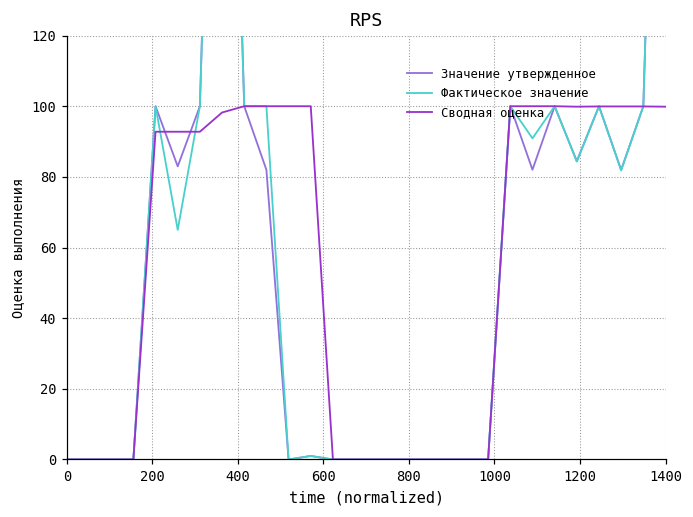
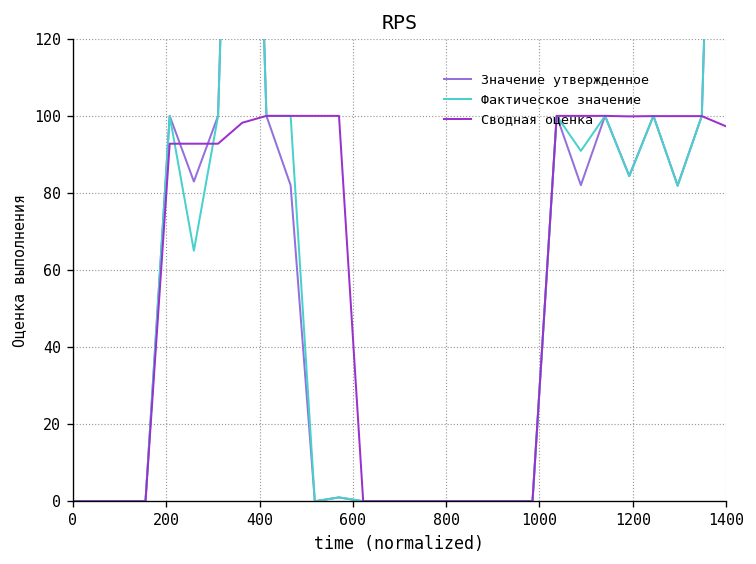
  {
    "Сводная оценка": {
-     "1400": 100
+     "1400": 97
    }
  }
